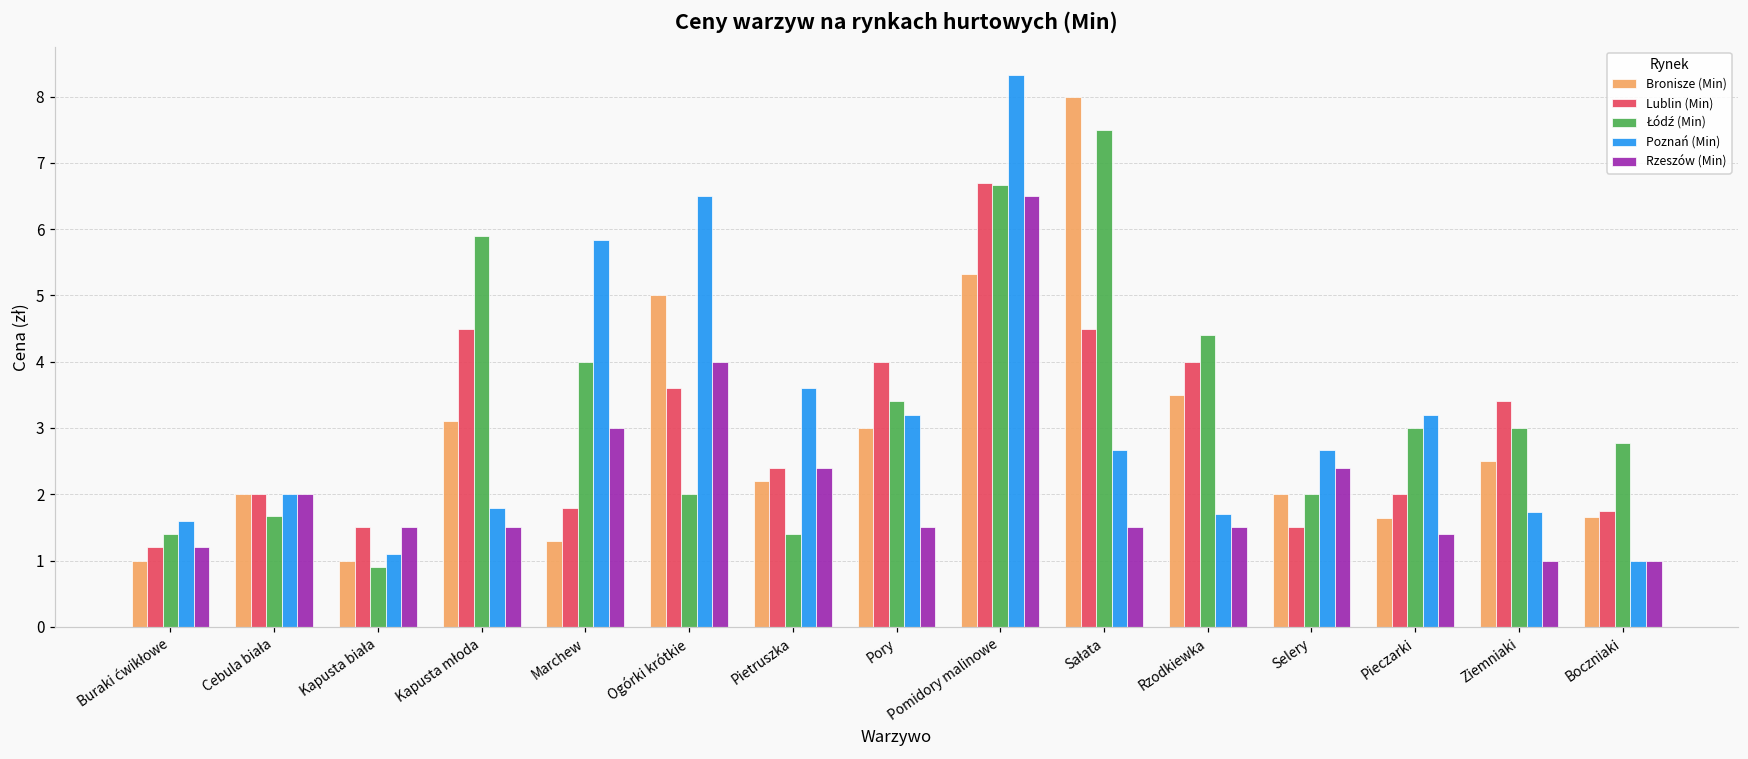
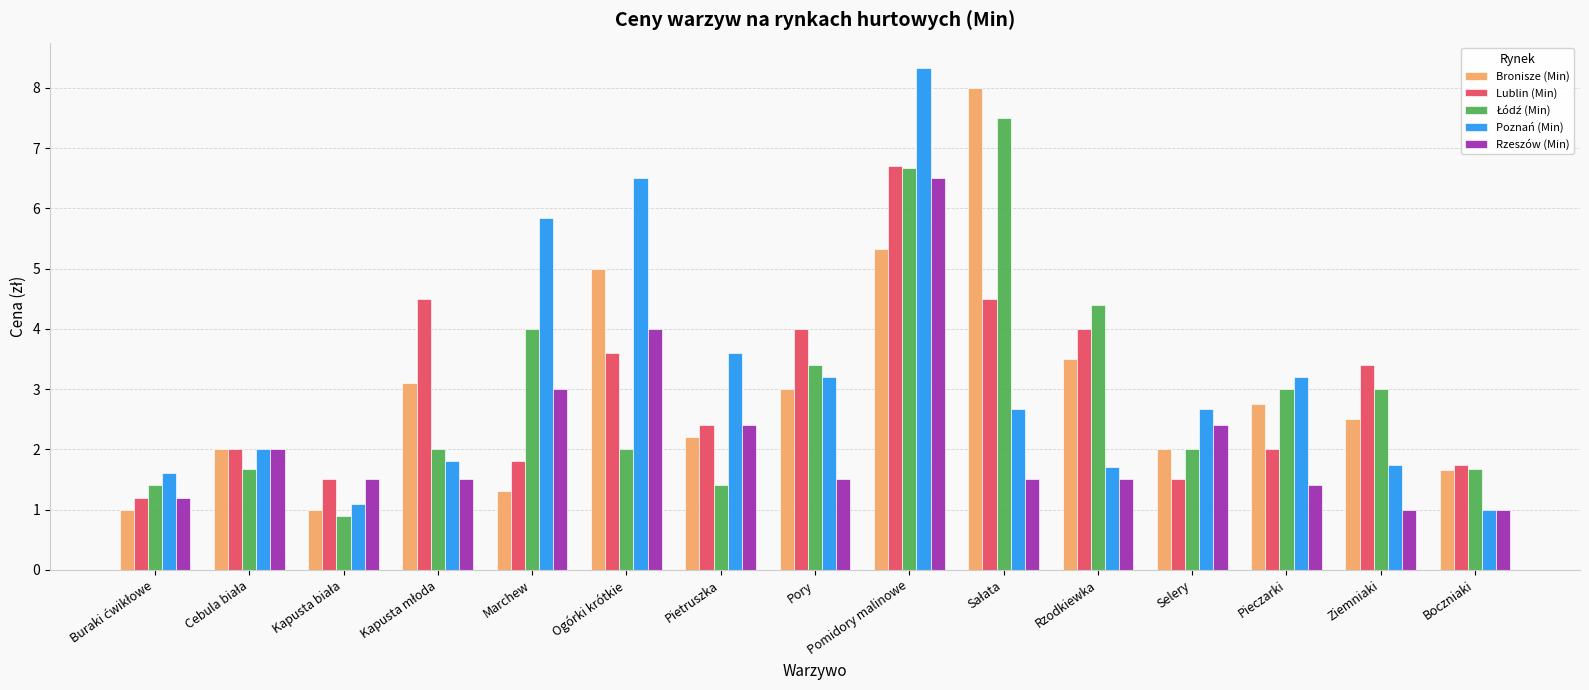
  {
    "Bronisze (Min)": {
      "Buraki ćwikłowe": 1.0,
      "Cebula biała": 2.0,
      "Kapusta biała": 1.0,
      "Kapusta młoda": 3.1,
      "Marchew": 1.3,
      "Ogórki krótkie": 5.0,
      "Pietruszka": 2.2,
      "Pory": 3.0,
      "Pomidory malinowe": 5.3,
      "Sałata": 8.0,
      "Rzodkiewka": 3.5,
      "Selery": 2.0,
-     "Pieczarki": 1.6,
+     "Pieczarki": 2.8,
      "Ziemniaki": 2.5,
      "Boczniaki": 1.7
    },
    "Lublin (Min)": {
      "Buraki ćwikłowe": 1.2,
      "Cebula biała": 2.0,
      "Kapusta biała": 1.5,
      "Kapusta młoda": 4.5,
      "Marchew": 1.8,
      "Ogórki krótkie": 3.6,
      "Pietruszka": 2.4,
      "Pory": 4.0,
      "Pomidory malinowe": 6.7,
      "Sałata": 4.5,
      "Rzodkiewka": 4.0,
      "Selery": 1.5,
      "Pieczarki": 2.0,
      "Ziemniaki": 3.4,
      "Boczniaki": 1.7
    },
    "Łódź (Min)": {
      "Buraki ćwikłowe": 1.4,
      "Cebula biała": 1.7,
      "Kapusta biała": 0.9,
-     "Kapusta młoda": 5.9,
+     "Kapusta młoda": 2.0,
      "Marchew": 4.0,
      "Ogórki krótkie": 2.0,
      "Pietruszka": 1.4,
      "Pory": 3.4,
      "Pomidory malinowe": 6.7,
      "Sałata": 7.5,
      "Rzodkiewka": 4.4,
      "Selery": 2.0,
      "Pieczarki": 3.0,
      "Ziemniaki": 3.0,
-     "Boczniaki": 2.8
+     "Boczniaki": 1.7
    },
    "Poznań (Min)": {
      "Buraki ćwikłowe": 1.6,
      "Cebula biała": 2.0,
      "Kapusta biała": 1.1,
      "Kapusta młoda": 1.8,
      "Marchew": 5.8,
      "Ogórki krótkie": 6.5,
      "Pietruszka": 3.6,
      "Pory": 3.2,
      "Pomidory malinowe": 8.3,
      "Sałata": 2.7,
      "Rzodkiewka": 1.7,
      "Selery": 2.7,
      "Pieczarki": 3.2,
      "Ziemniaki": 1.7,
      "Boczniaki": 1.0
    },
    "Rzeszów (Min)": {
      "Buraki ćwikłowe": 1.2,
      "Cebula biała": 2.0,
      "Kapusta biała": 1.5,
      "Kapusta młoda": 1.5,
      "Marchew": 3.0,
      "Ogórki krótkie": 4.0,
      "Pietruszka": 2.4,
      "Pory": 1.5,
      "Pomidory malinowe": 6.5,
      "Sałata": 1.5,
      "Rzodkiewka": 1.5,
      "Selery": 2.4,
      "Pieczarki": 1.4,
      "Ziemniaki": 1.0,
      "Boczniaki": 1.0
    }
  }
